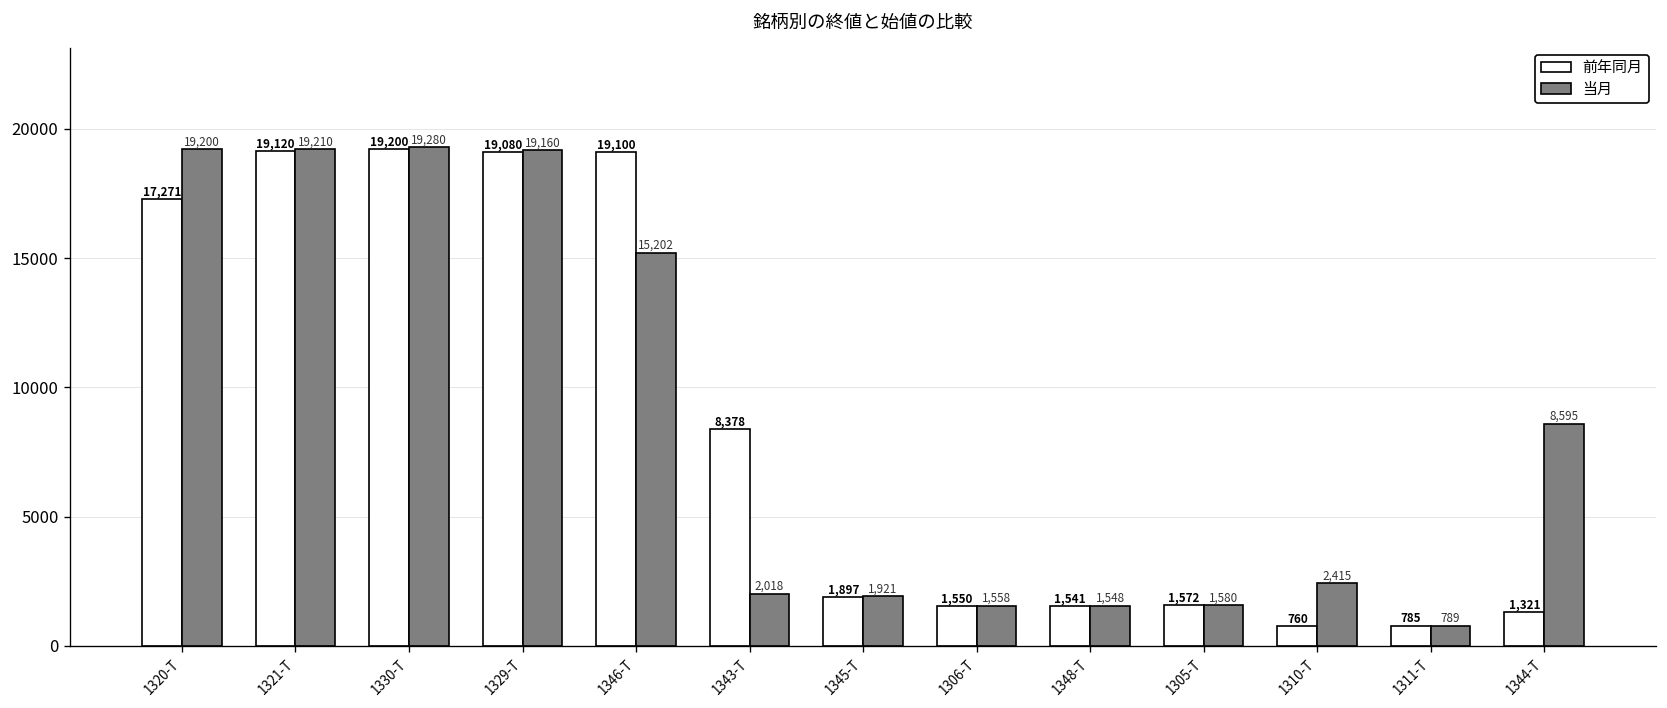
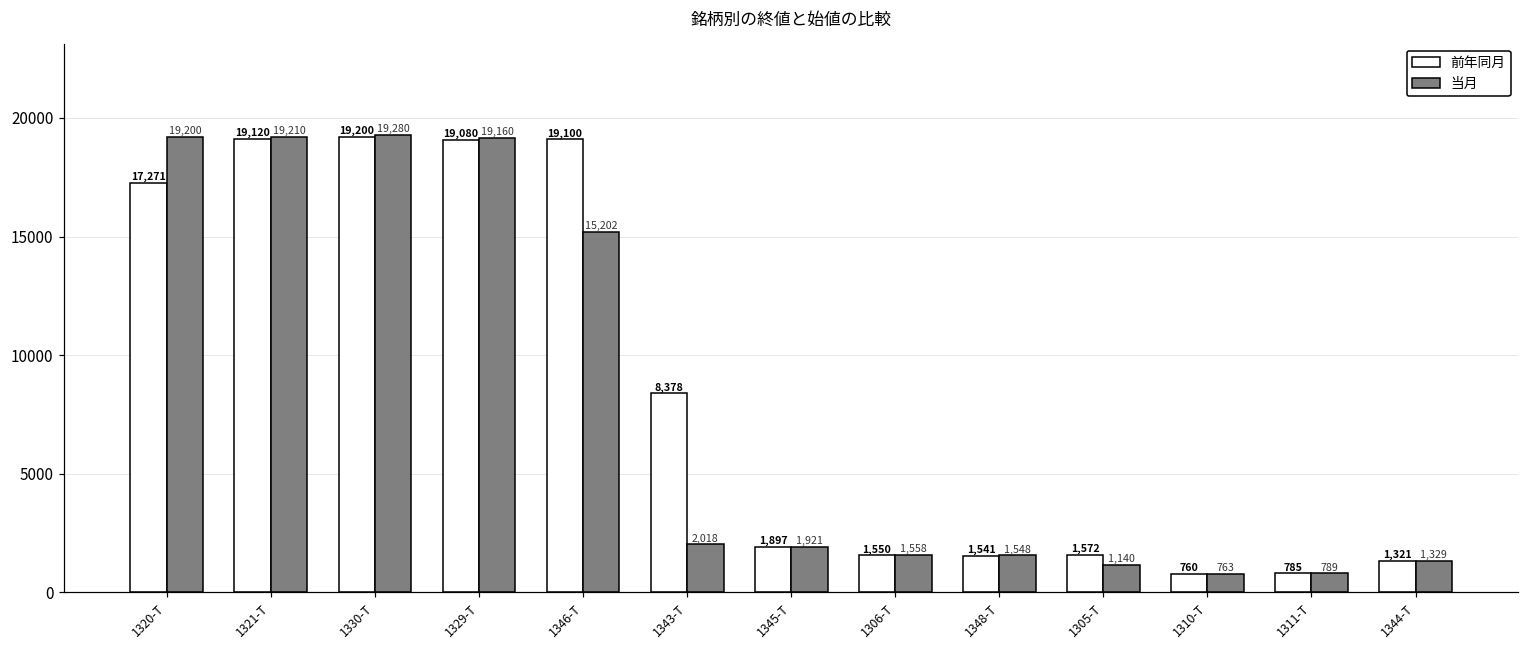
  {
    "前年同月": {
      "1320-T": "17,271",
      "1321-T": "19,120",
      "1330-T": "19,200",
      "1329-T": "19,080",
      "1346-T": "19,100",
      "1343-T": "8,378",
      "1345-T": "1,897",
      "1306-T": "1,550",
      "1348-T": "1,541",
      "1305-T": "1,572",
      "1310-T": "760",
      "1311-T": "785",
      "1344-T": "1,321"
    },
    "当月": {
      "1320-T": "19,200",
      "1321-T": "19,210",
      "1330-T": "19,280",
      "1329-T": "19,160",
      "1346-T": "15,202",
      "1343-T": "2,018",
      "1345-T": "1,921",
      "1306-T": "1,558",
      "1348-T": "1,548",
-     "1305-T": "1,580",
-     "1310-T": "2,415",
+     "1305-T": "1,140",
+     "1310-T": "763",
      "1311-T": "789",
-     "1344-T": "8,595"
+     "1344-T": "1,329"
    }
  }
